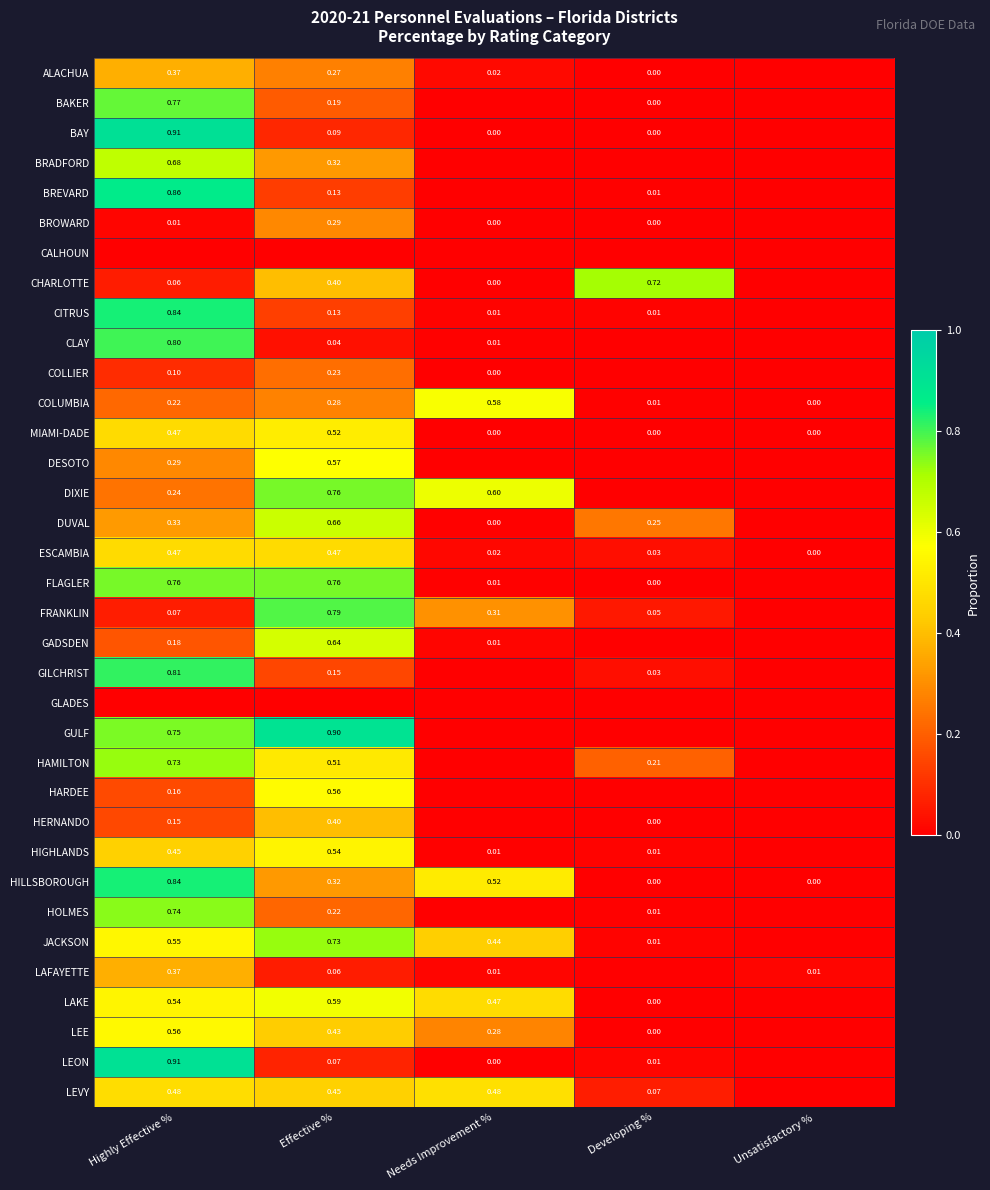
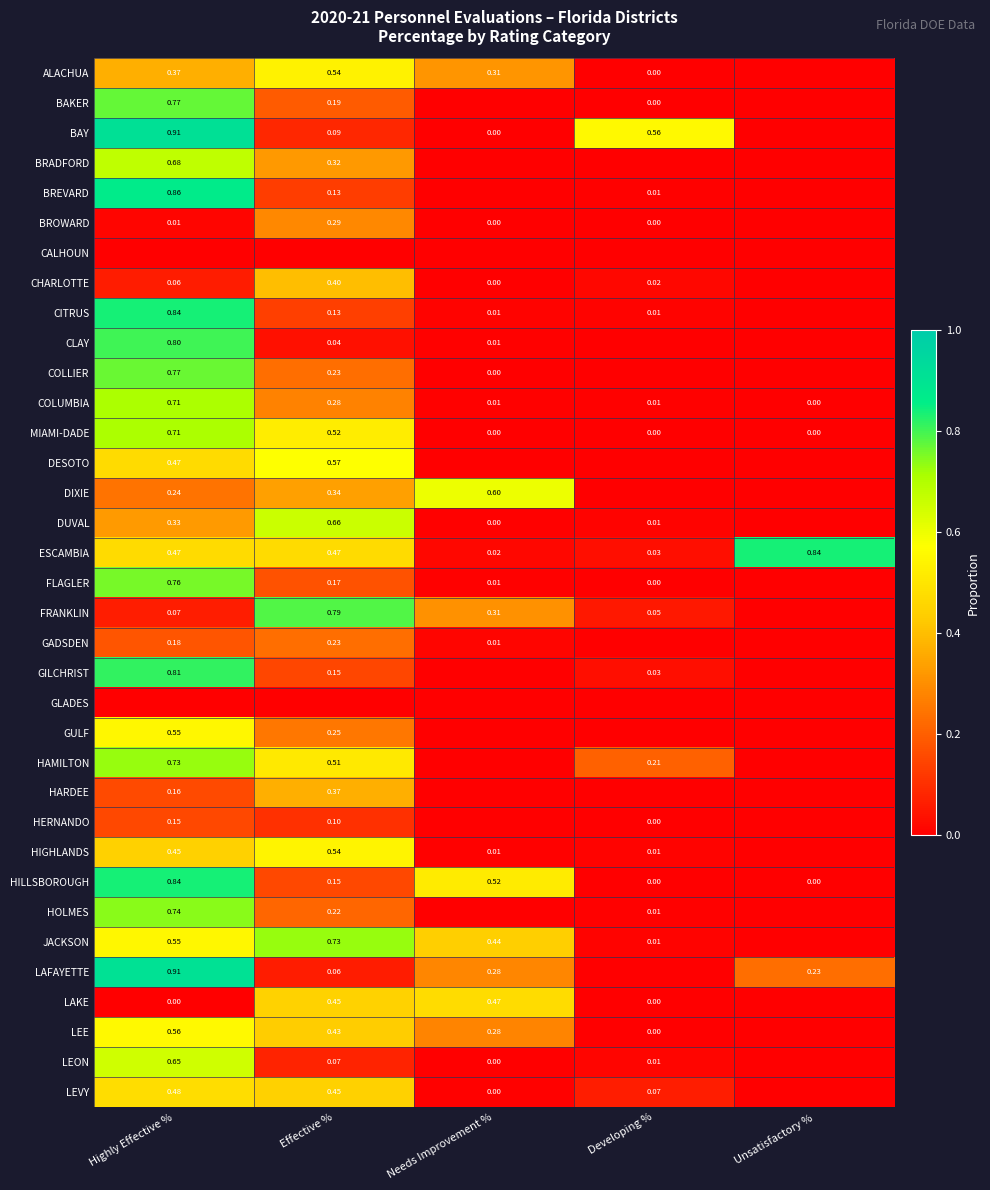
  {
    "ALACHUA": {
      "Highly Effective %": 0.37,
-     "Effective %": 0.27,
-     "Needs Improvement %": 0.02,
+     "Effective %": 0.54,
+     "Needs Improvement %": 0.31,
      "Developing %": 0.00
    },
    "BAKER": {
      "Highly Effective %": 0.77,
      "Effective %": 0.19,
      "Developing %": 0.00
    },
    "BAY": {
      "Highly Effective %": 0.91,
      "Effective %": 0.09,
      "Needs Improvement %": 0.00,
-     "Developing %": 0.00
+     "Developing %": 0.56
    },
    "BRADFORD": {
      "Highly Effective %": 0.68,
      "Effective %": 0.32
    },
    "BREVARD": {
      "Highly Effective %": 0.86,
      "Effective %": 0.13,
      "Developing %": 0.01
    },
    "BROWARD": {
      "Highly Effective %": 0.01,
      "Effective %": 0.29,
      "Needs Improvement %": 0.00,
      "Developing %": 0.00
    },
    "CHARLOTTE": {
      "Highly Effective %": 0.06,
      "Effective %": 0.40,
      "Needs Improvement %": 0.00,
-     "Developing %": 0.72
+     "Developing %": 0.02
    },
    "CITRUS": {
      "Highly Effective %": 0.84,
      "Effective %": 0.13,
      "Needs Improvement %": 0.01,
      "Developing %": 0.01
    },
    "CLAY": {
      "Highly Effective %": 0.80,
      "Effective %": 0.04,
      "Needs Improvement %": 0.01
    },
    "COLLIER": {
-     "Highly Effective %": 0.10,
+     "Highly Effective %": 0.77,
      "Effective %": 0.23,
      "Needs Improvement %": 0.00
    },
    "COLUMBIA": {
-     "Highly Effective %": 0.22,
+     "Highly Effective %": 0.71,
      "Effective %": 0.28,
-     "Needs Improvement %": 0.58,
+     "Needs Improvement %": 0.01,
      "Developing %": 0.01,
      "Unsatisfactory %": 0.00
    },
    "MIAMI-DADE": {
-     "Highly Effective %": 0.47,
+     "Highly Effective %": 0.71,
      "Effective %": 0.52,
      "Needs Improvement %": 0.00,
      "Developing %": 0.00,
      "Unsatisfactory %": 0.00
    },
    "DESOTO": {
-     "Highly Effective %": 0.29,
+     "Highly Effective %": 0.47,
      "Effective %": 0.57
    },
    "DIXIE": {
      "Highly Effective %": 0.24,
-     "Effective %": 0.76,
+     "Effective %": 0.34,
      "Needs Improvement %": 0.60
    },
    "DUVAL": {
      "Highly Effective %": 0.33,
      "Effective %": 0.66,
      "Needs Improvement %": 0.00,
-     "Developing %": 0.25
+     "Developing %": 0.01
    },
    "ESCAMBIA": {
      "Highly Effective %": 0.47,
      "Effective %": 0.47,
      "Needs Improvement %": 0.02,
      "Developing %": 0.03,
-     "Unsatisfactory %": 0.00
+     "Unsatisfactory %": 0.84
    },
    "FLAGLER": {
      "Highly Effective %": 0.76,
-     "Effective %": 0.76,
+     "Effective %": 0.17,
      "Needs Improvement %": 0.01,
      "Developing %": 0.00
    },
    "FRANKLIN": {
      "Highly Effective %": 0.07,
      "Effective %": 0.79,
      "Needs Improvement %": 0.31,
      "Developing %": 0.05
    },
    "GADSDEN": {
      "Highly Effective %": 0.18,
-     "Effective %": 0.64,
+     "Effective %": 0.23,
      "Needs Improvement %": 0.01
    },
    "GILCHRIST": {
      "Highly Effective %": 0.81,
      "Effective %": 0.15,
      "Developing %": 0.03
    },
    "GULF": {
-     "Highly Effective %": 0.75,
-     "Effective %": 0.90
+     "Highly Effective %": 0.55,
+     "Effective %": 0.25
    },
    "HAMILTON": {
      "Highly Effective %": 0.73,
      "Effective %": 0.51,
      "Developing %": 0.21
    },
    "HARDEE": {
      "Highly Effective %": 0.16,
-     "Effective %": 0.56
+     "Effective %": 0.37
    },
    "HERNANDO": {
      "Highly Effective %": 0.15,
-     "Effective %": 0.40,
+     "Effective %": 0.10,
      "Developing %": 0.00
    },
    "HIGHLANDS": {
      "Highly Effective %": 0.45,
      "Effective %": 0.54,
      "Needs Improvement %": 0.01,
      "Developing %": 0.01
    },
    "HILLSBOROUGH": {
      "Highly Effective %": 0.84,
-     "Effective %": 0.32,
+     "Effective %": 0.15,
      "Needs Improvement %": 0.52,
      "Developing %": 0.00,
      "Unsatisfactory %": 0.00
    },
    "HOLMES": {
      "Highly Effective %": 0.74,
      "Effective %": 0.22,
      "Developing %": 0.01
    },
    "JACKSON": {
      "Highly Effective %": 0.55,
      "Effective %": 0.73,
      "Needs Improvement %": 0.44,
      "Developing %": 0.01
    },
    "LAFAYETTE": {
-     "Highly Effective %": 0.37,
+     "Highly Effective %": 0.91,
      "Effective %": 0.06,
-     "Needs Improvement %": 0.01,
-     "Unsatisfactory %": 0.01
+     "Needs Improvement %": 0.28,
+     "Unsatisfactory %": 0.23
    },
    "LAKE": {
-     "Highly Effective %": 0.54,
-     "Effective %": 0.59,
+     "Highly Effective %": 0.00,
+     "Effective %": 0.45,
      "Needs Improvement %": 0.47,
      "Developing %": 0.00
    },
    "LEE": {
      "Highly Effective %": 0.56,
      "Effective %": 0.43,
      "Needs Improvement %": 0.28,
      "Developing %": 0.00
    },
    "LEON": {
-     "Highly Effective %": 0.91,
+     "Highly Effective %": 0.65,
      "Effective %": 0.07,
      "Needs Improvement %": 0.00,
      "Developing %": 0.01
    },
    "LEVY": {
      "Highly Effective %": 0.48,
      "Effective %": 0.45,
-     "Needs Improvement %": 0.48,
+     "Needs Improvement %": 0.00,
      "Developing %": 0.07
    }
  }
